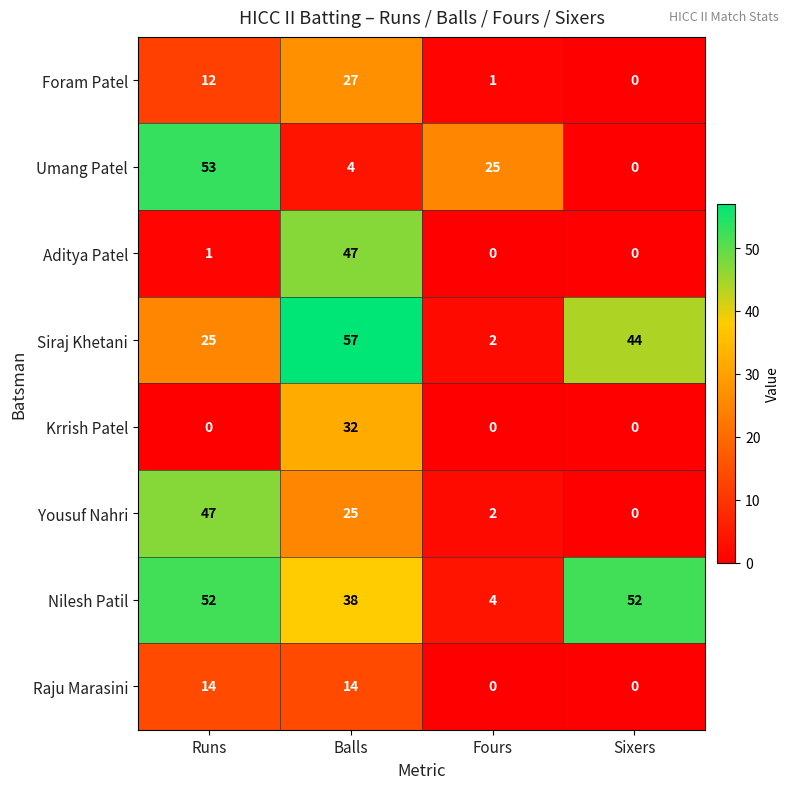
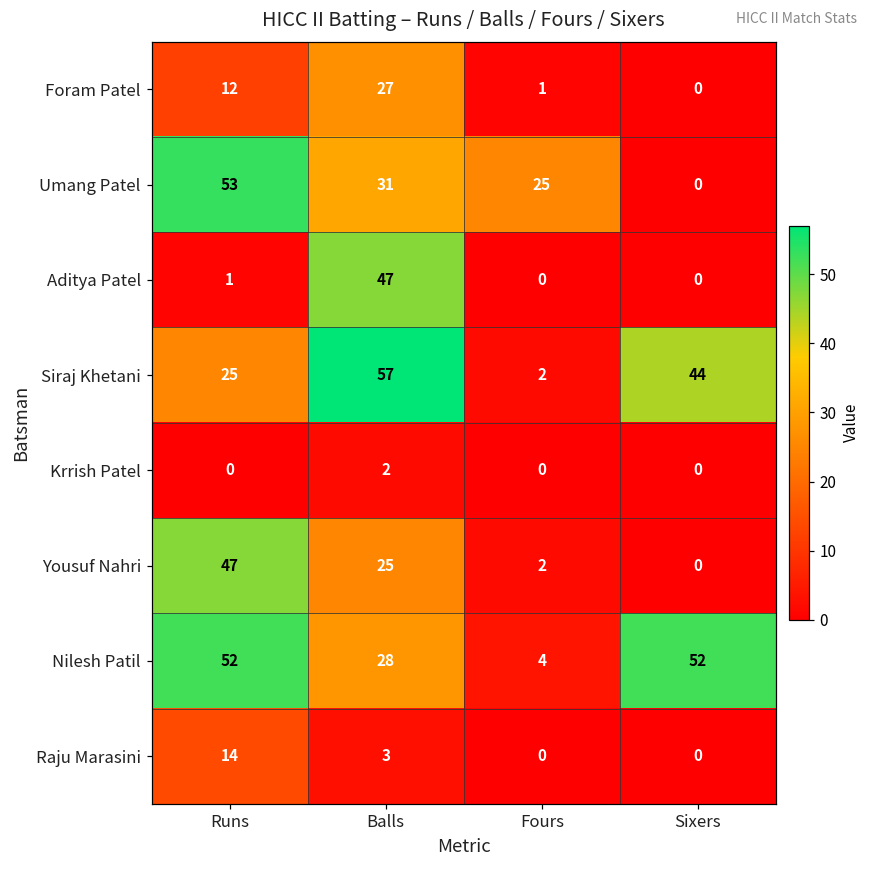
  {
    "Foram Patel": {
      "Runs": 12,
      "Balls": 27,
      "Fours": 1,
      "Sixers": 0
    },
    "Umang Patel": {
      "Runs": 53,
-     "Balls": 4,
+     "Balls": 31,
      "Fours": 25,
      "Sixers": 0
    },
    "Aditya Patel": {
      "Runs": 1,
      "Balls": 47,
      "Fours": 0,
      "Sixers": 0
    },
    "Siraj Khetani": {
      "Runs": 25,
      "Balls": 57,
      "Fours": 2,
      "Sixers": 44
    },
    "Krrish Patel": {
      "Runs": 0,
-     "Balls": 32,
+     "Balls": 2,
      "Fours": 0,
      "Sixers": 0
    },
    "Yousuf Nahri": {
      "Runs": 47,
      "Balls": 25,
      "Fours": 2,
      "Sixers": 0
    },
    "Nilesh Patil": {
      "Runs": 52,
-     "Balls": 38,
+     "Balls": 28,
      "Fours": 4,
      "Sixers": 52
    },
    "Raju Marasini": {
      "Runs": 14,
-     "Balls": 14,
+     "Balls": 3,
      "Fours": 0,
      "Sixers": 0
    }
  }
